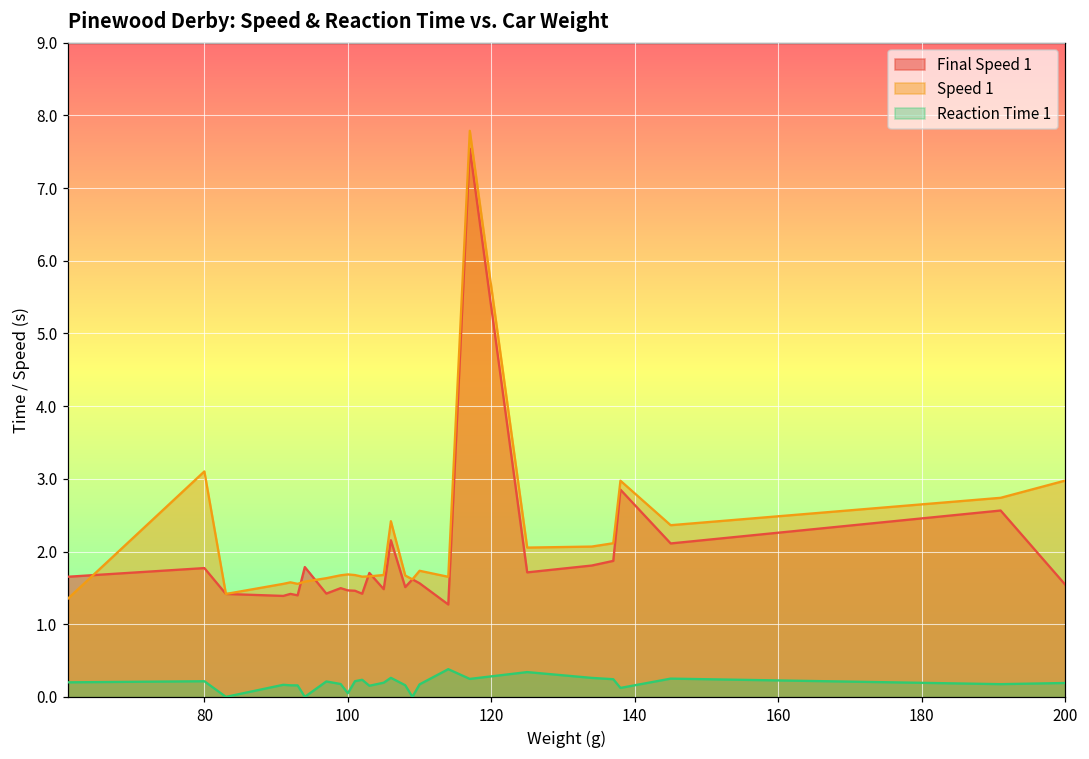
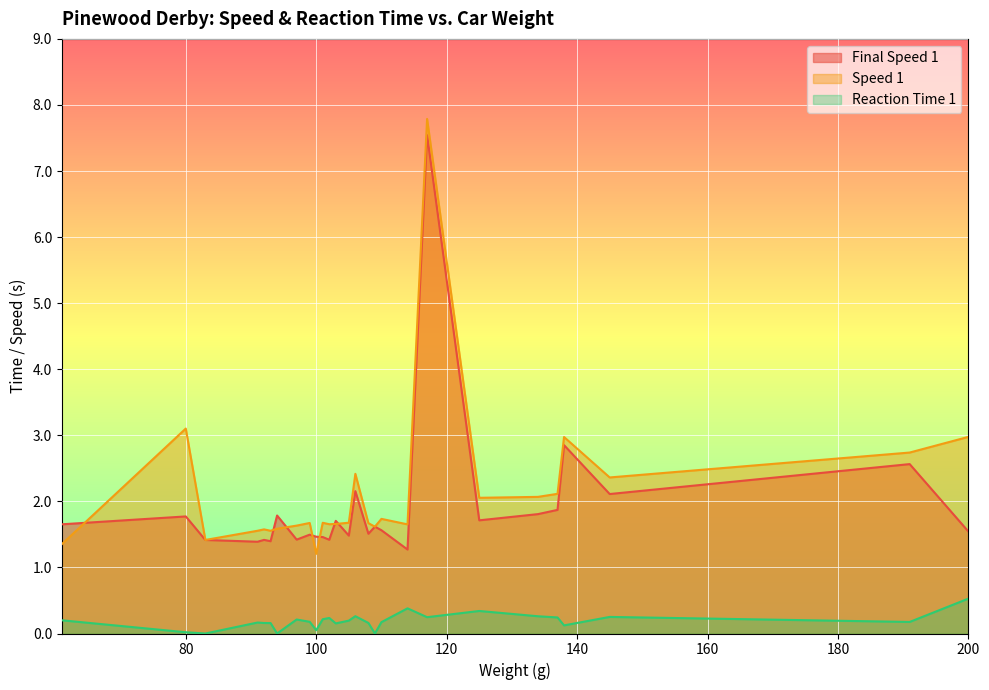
  {
    "Final Speed 1": {
      "80": 1.8,
      "100": 1.5,
      "200": 1.5
    },
    "Speed 1": {
      "80": 3.1,
-     "100": 1.7,
+     "100": 1.2,
      "200": 3.0
    },
    "Reaction Time 1": {
-     "80": 0.2,
+     "80": 0.0,
      "100": 0.1,
-     "200": 0.2
+     "200": 0.5
    }
  }
